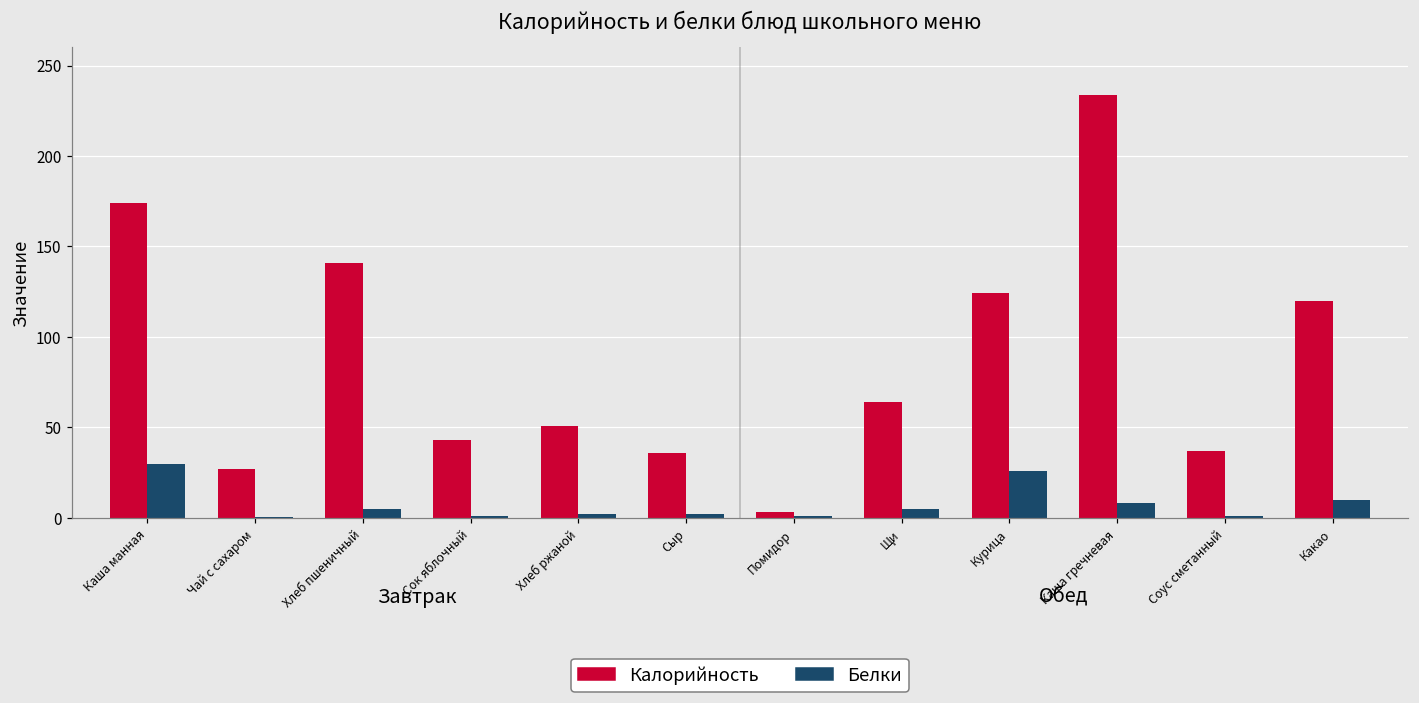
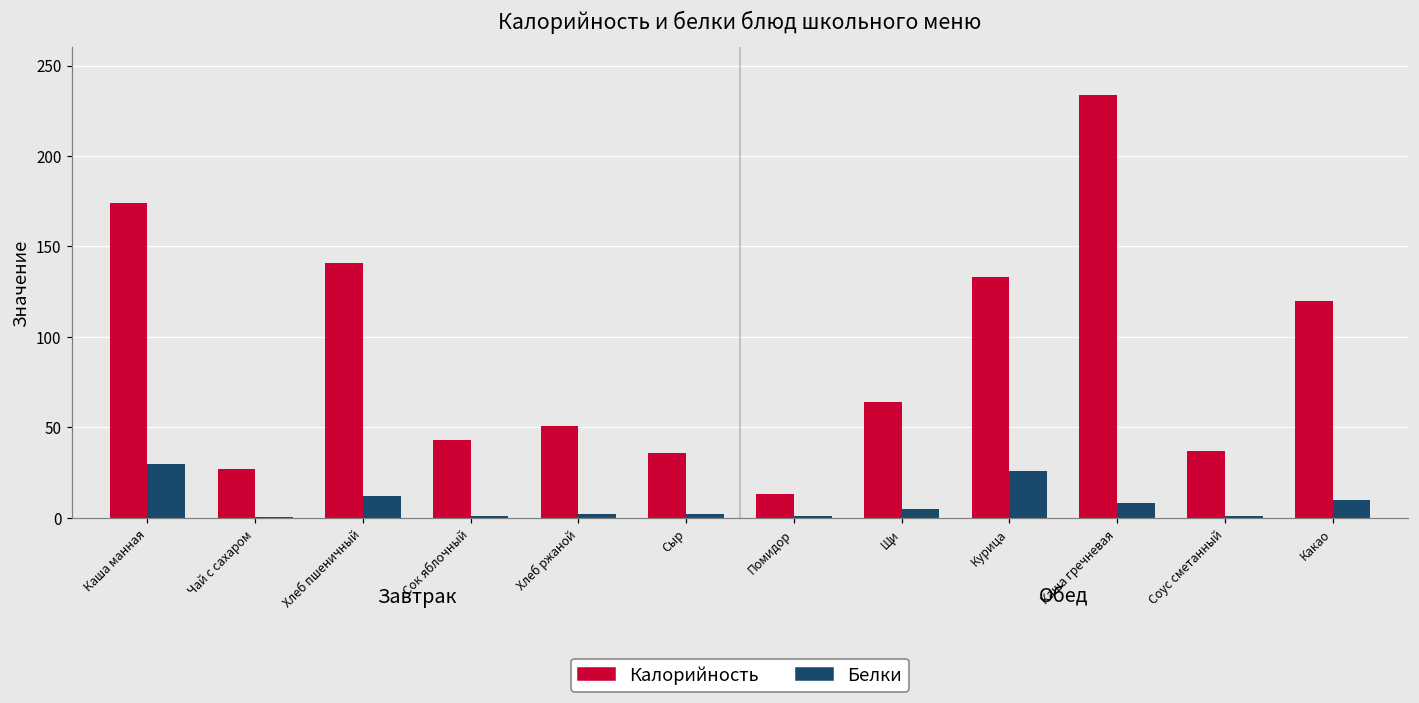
  {
    "Калорийность": {
      "Каша манная": 174,
      "Чай с сахаром": 27,
      "Хлеб пшеничный": 141,
      "Сок яблочный": 43,
      "Хлеб ржаной": 51,
      "Сыр": 36,
-     "Помидор": 3,
+     "Помидор": 13,
      "Щи": 64,
-     "Курица": 124,
+     "Курица": 133,
      "Каша гречневая": 234,
      "Соус сметанный": 37,
      "Какао": 120
    },
    "Белки": {
      "Каша манная": 30,
-     "Хлеб пшеничный": 5,
+     "Хлеб пшеничный": 12,
      "Хлеб ржаной": 2,
      "Сыр": 2,
      "Щи": 5,
      "Курица": 26,
      "Каша гречневая": 8,
      "Какао": 10
    }
  }
